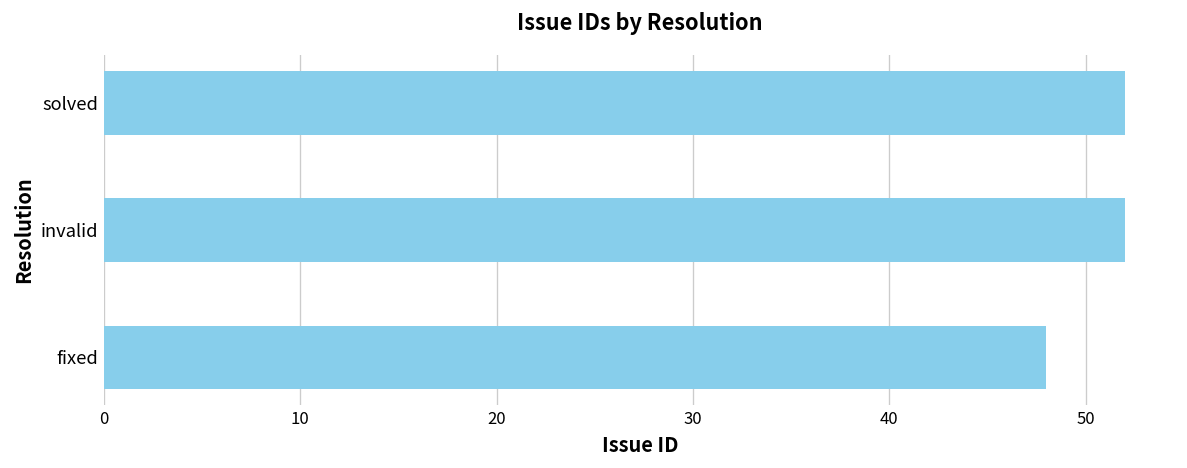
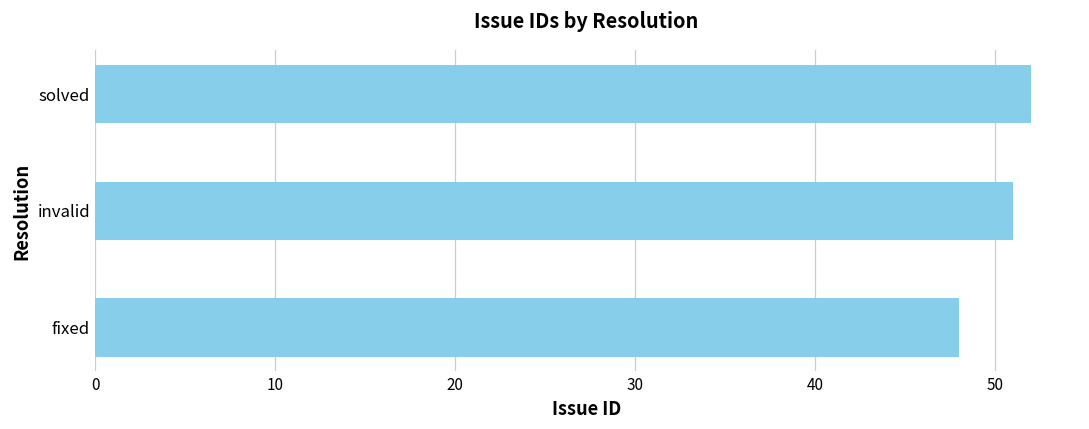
  {
    "solved": 52,
-   "invalid": 52,
+   "invalid": 51,
    "fixed": 48
  }
